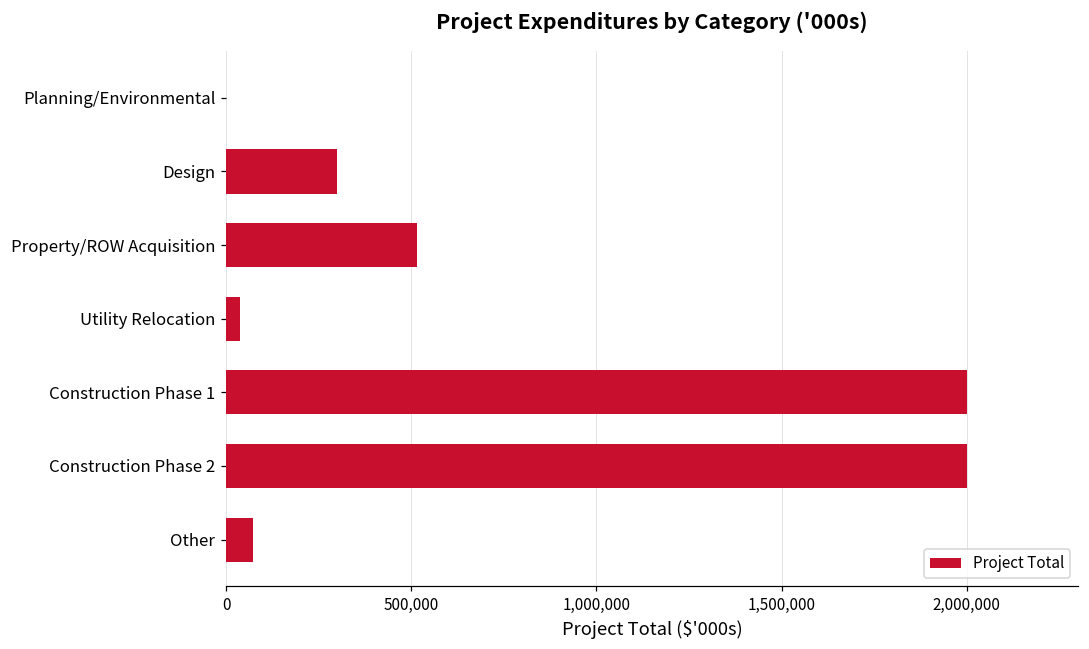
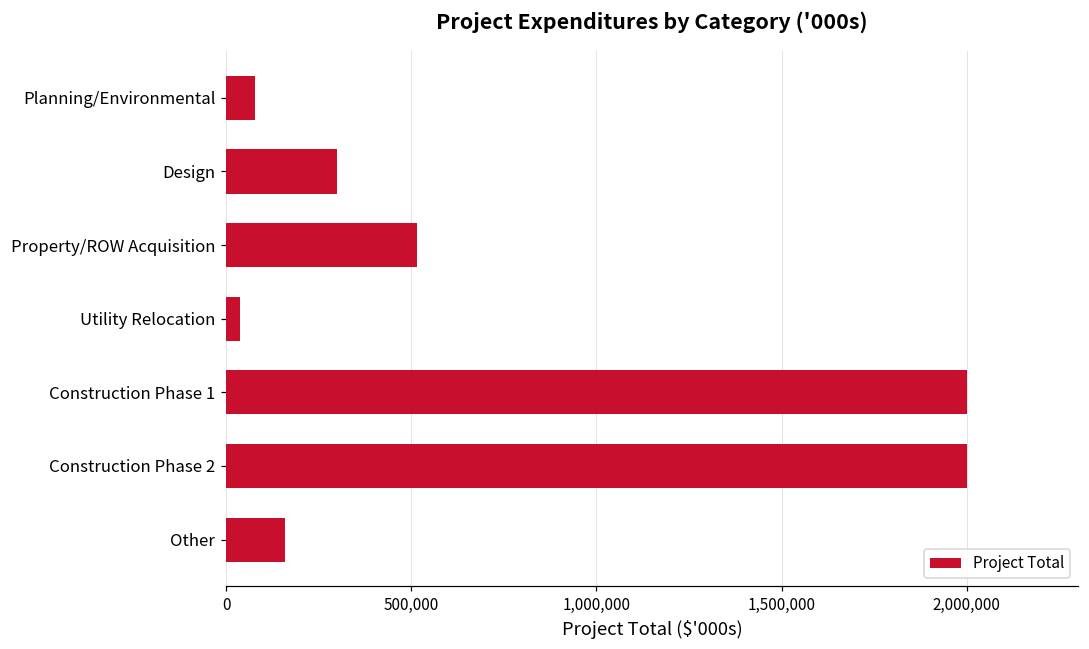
  {
-   "Planning/Environmental": "0",
+   "Planning/Environmental": "80,000",
    "Design": "300,000",
    "Property/ROW Acquisition": "520,000",
    "Utility Relocation": "40,000",
    "Construction Phase 1": "2,000,000",
    "Construction Phase 2": "2,000,000",
-   "Other": "70,000"
+   "Other": "160,000"
  }
